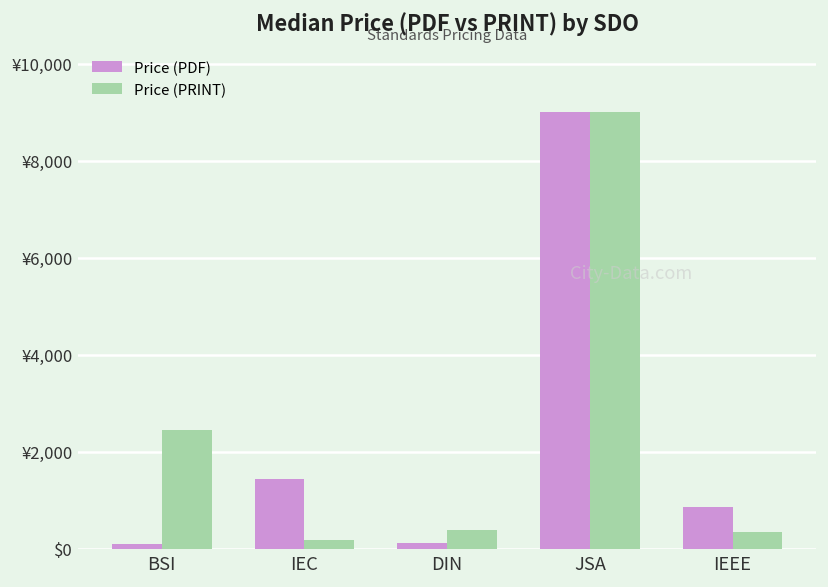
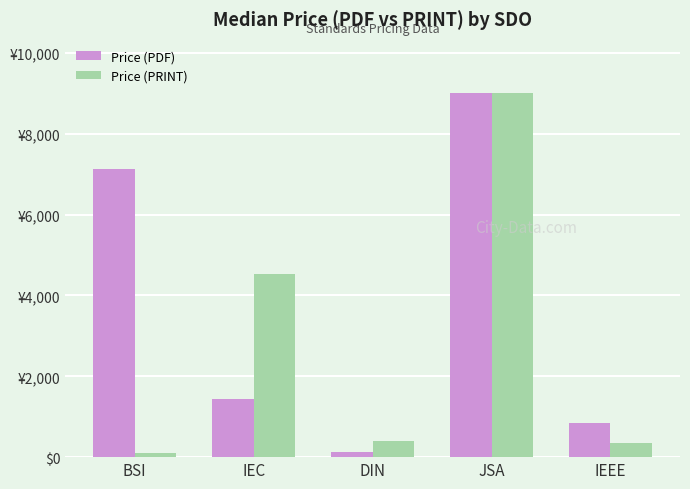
  {
    "Price (PDF)": {
-     "BSI": "¥100",
+     "BSI": "¥7,100",
      "IEC": "¥1,400",
      "DIN": "¥100",
      "JSA": "¥9,000",
      "IEEE": "¥900"
    },
    "Price (PRINT)": {
-     "BSI": "¥2,400",
-     "IEC": "¥200",
+     "BSI": "¥100",
+     "IEC": "¥4,500",
      "DIN": "¥400",
      "JSA": "¥9,000",
      "IEEE": "¥300"
    }
  }
